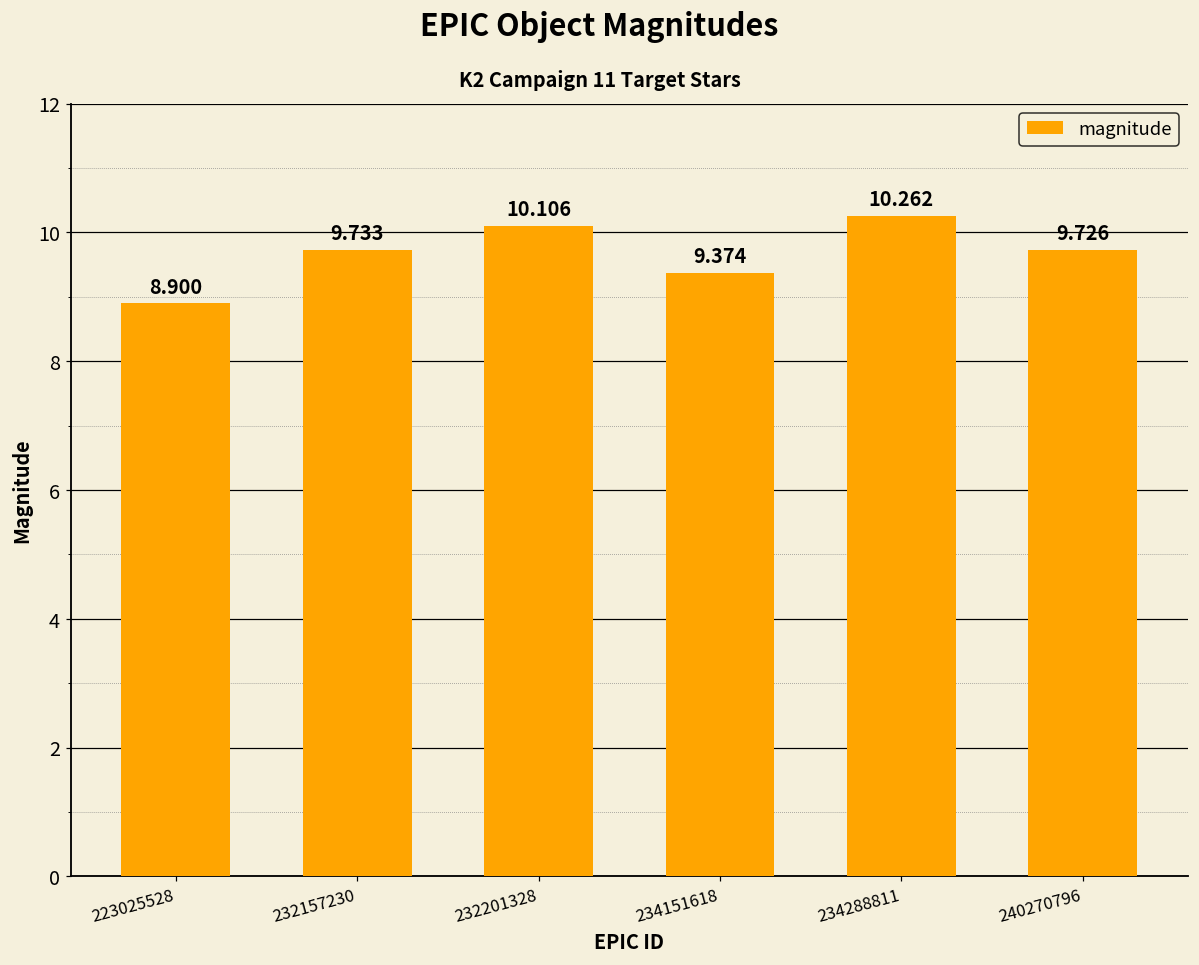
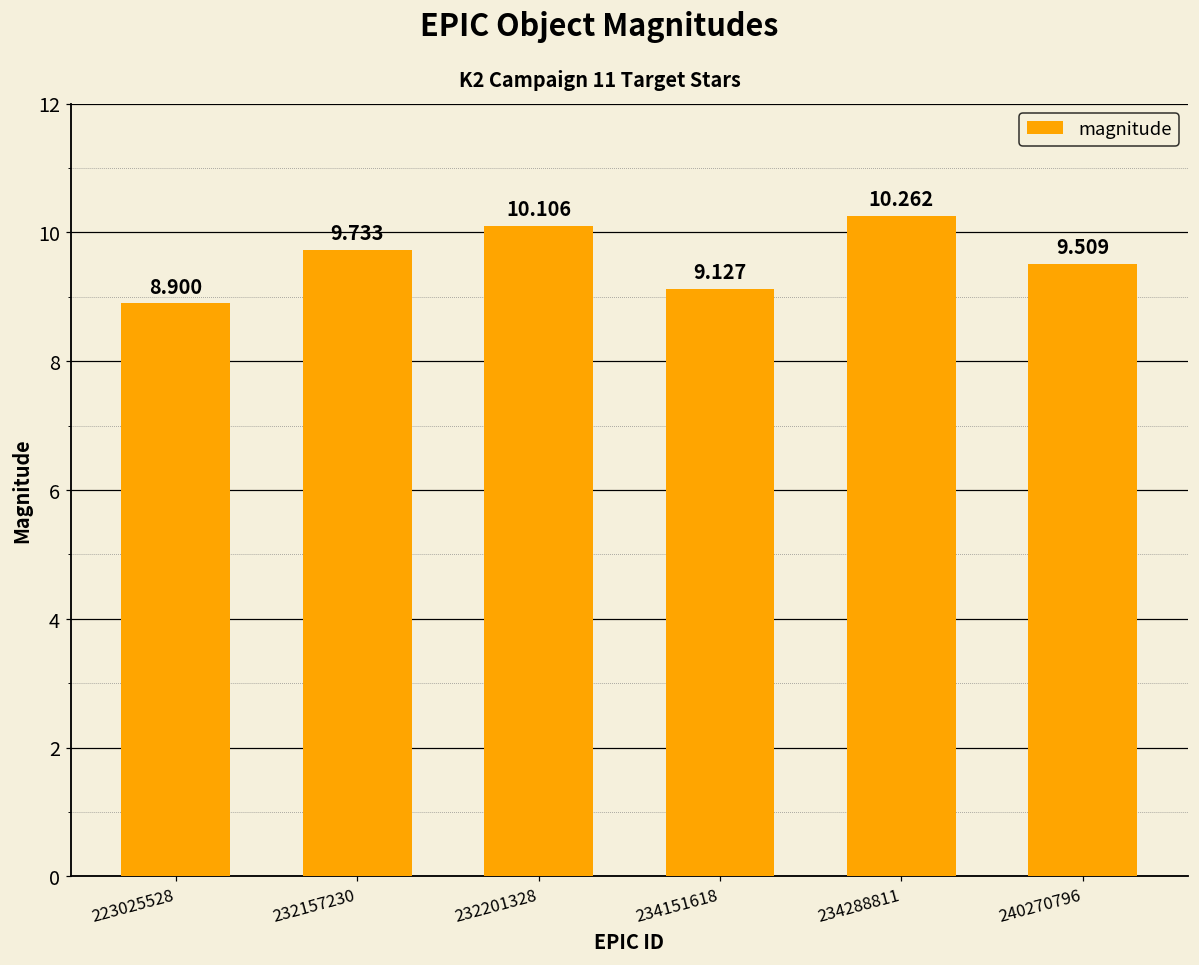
  {
    "223025528": 8.900,
    "232157230": 9.733,
    "232201328": 10.106,
-   "234151618": 9.374,
+   "234151618": 9.127,
    "234288811": 10.262,
-   "240270796": 9.726
+   "240270796": 9.509
  }
